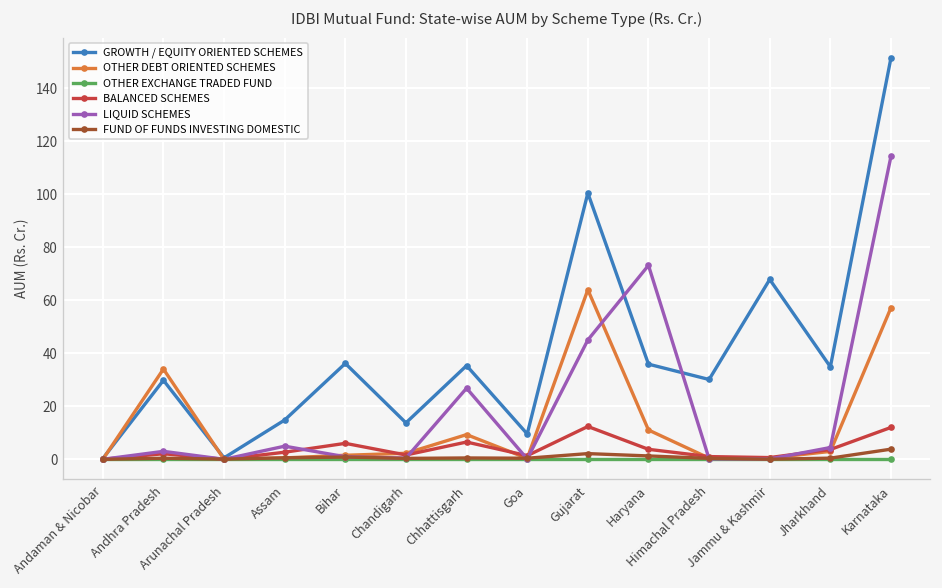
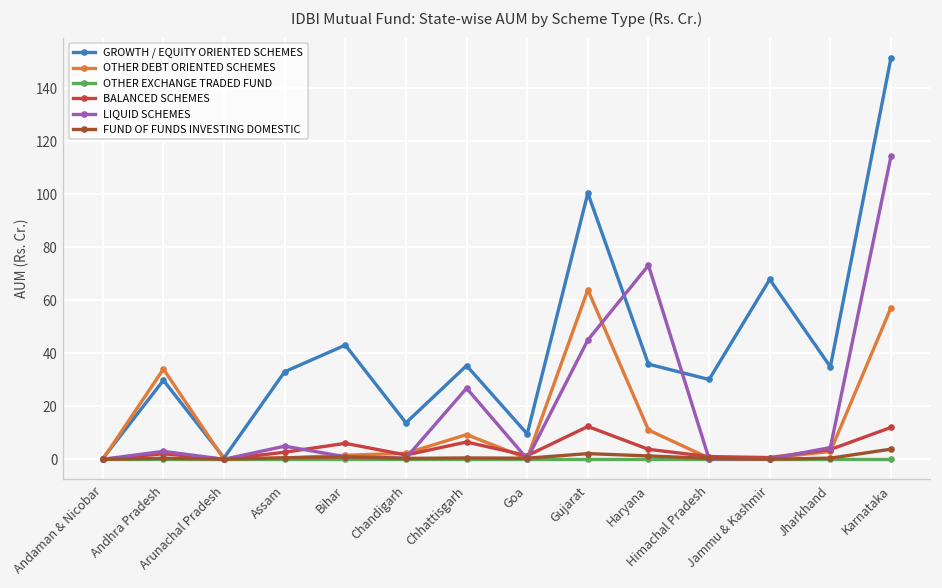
  {
    "GROWTH / EQUITY ORIENTED SCHEMES": {
      "Andhra Pradesh": 30,
-     "Assam": 15,
-     "Bihar": 36,
+     "Assam": 33,
+     "Bihar": 43,
      "Chandigarh": 14,
      "Chhattisgarh": 35,
      "Goa": 10,
      "Gujarat": 100,
      "Haryana": 36,
      "Himachal Pradesh": 30,
      "Jammu & Kashmir": 68,
      "Jharkhand": 35,
      "Karnataka": 152
    },
    "OTHER DEBT ORIENTED SCHEMES": {
      "Andhra Pradesh": 34,
      "Chhattisgarh": 9,
      "Gujarat": 64,
      "Haryana": 11,
      "Karnataka": 57
    },
    "OTHER EXCHANGE TRADED FUND": {
      "Gujarat": 0,
      "Haryana": 0,
      "Karnataka": 0
    },
    "LIQUID SCHEMES": {
      "Assam": 5,
      "Chhattisgarh": 27,
      "Gujarat": 45,
      "Haryana": 73,
      "Karnataka": 114
    }
  }
